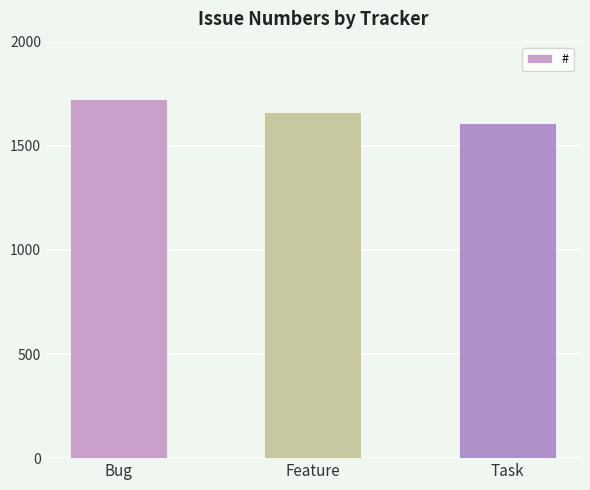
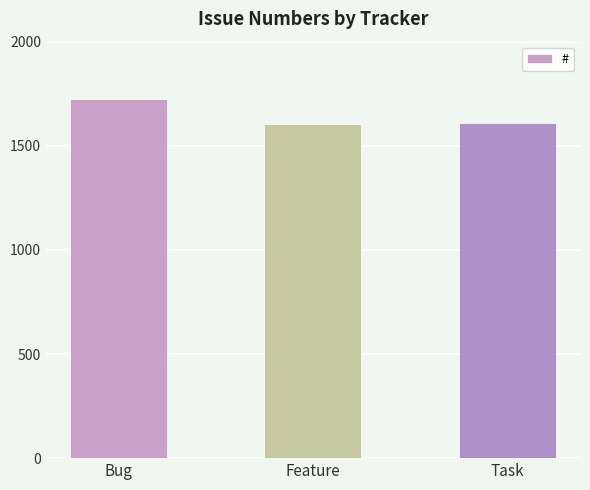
  {
    "Bug": 1730,
-   "Feature": 1660,
+   "Feature": 1600,
    "Task": 1610
  }
